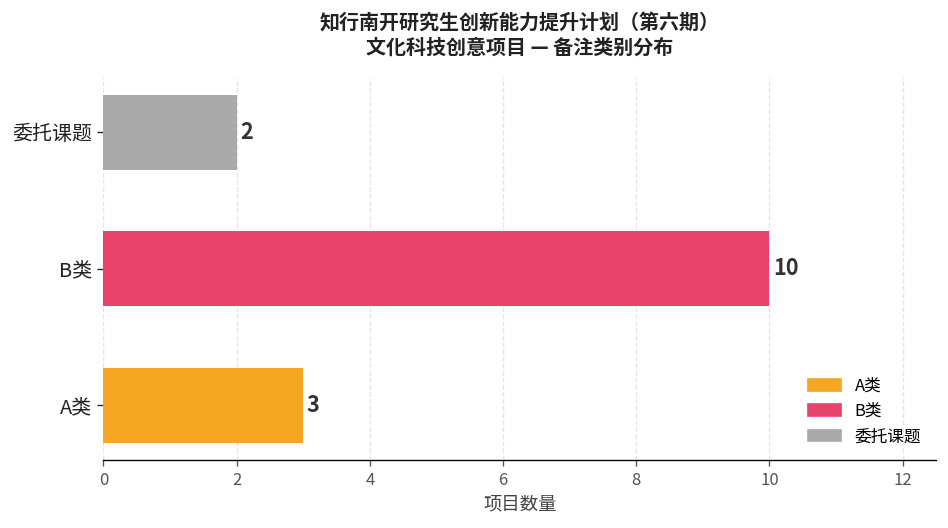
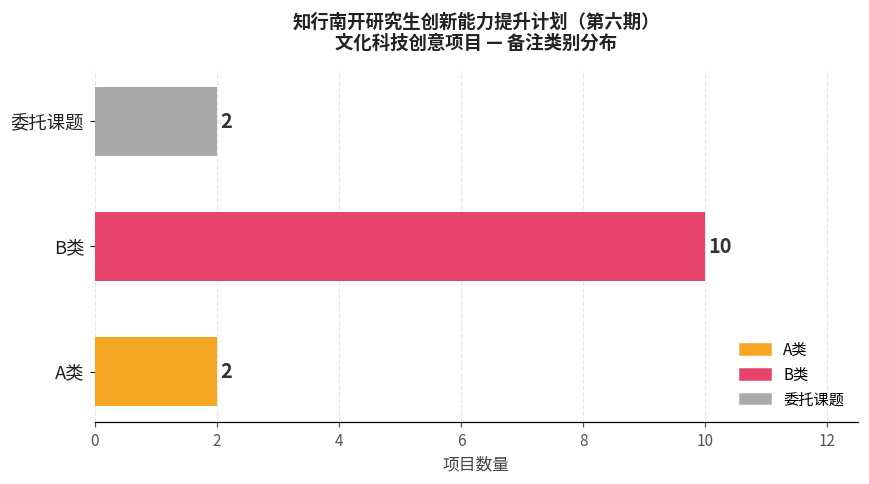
  {
    "委托课题": 2,
    "B类": 10,
-   "A类": 3
+   "A类": 2
  }
